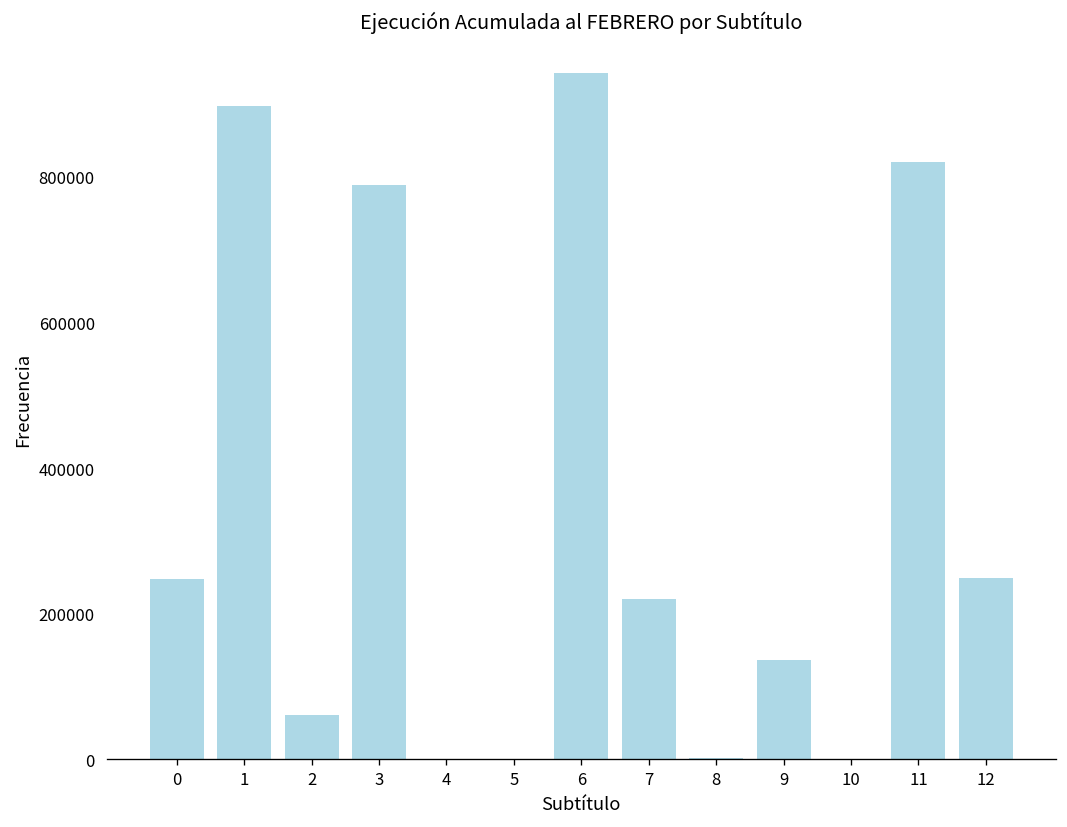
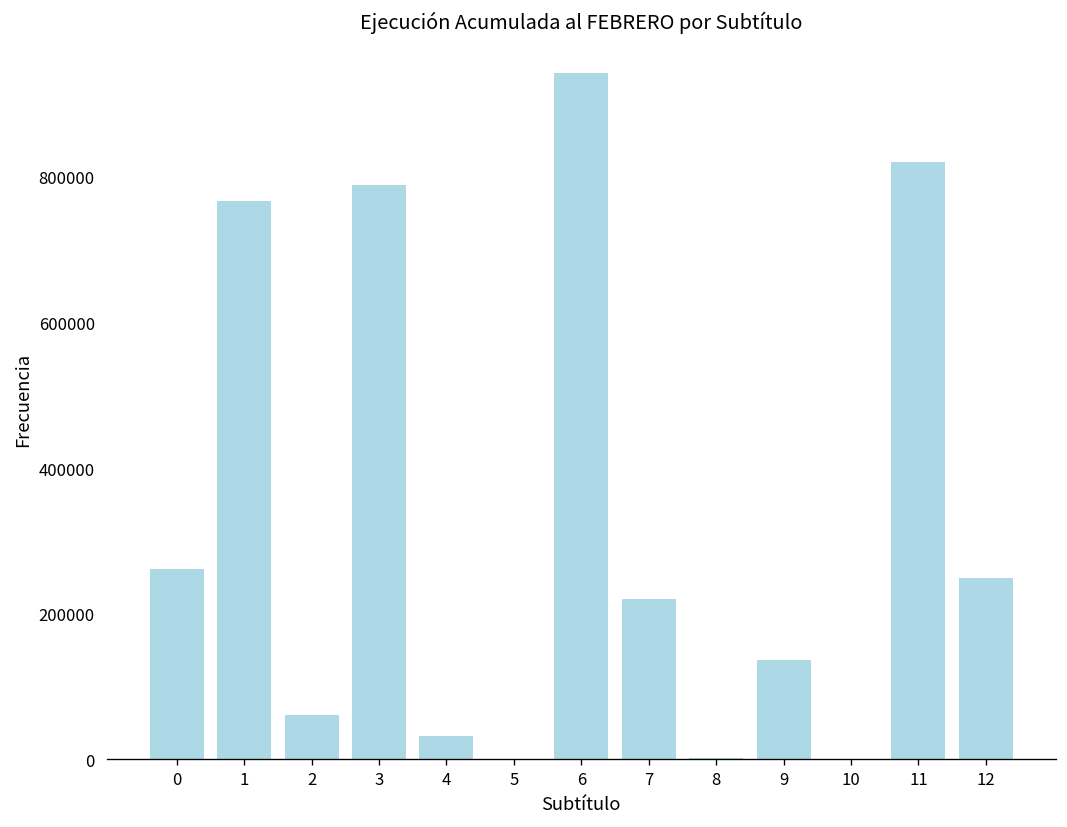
  {
-   "0": 250000,
-   "1": 900000,
+   "0": 260000,
+   "1": 770000,
    "2": 60000,
    "3": 790000,
-   "4": 0,
+   "4": 30000,
    "5": 0,
    "6": 940000,
    "7": 220000,
    "9": 140000,
    "11": 820000,
    "12": 250000
  }
